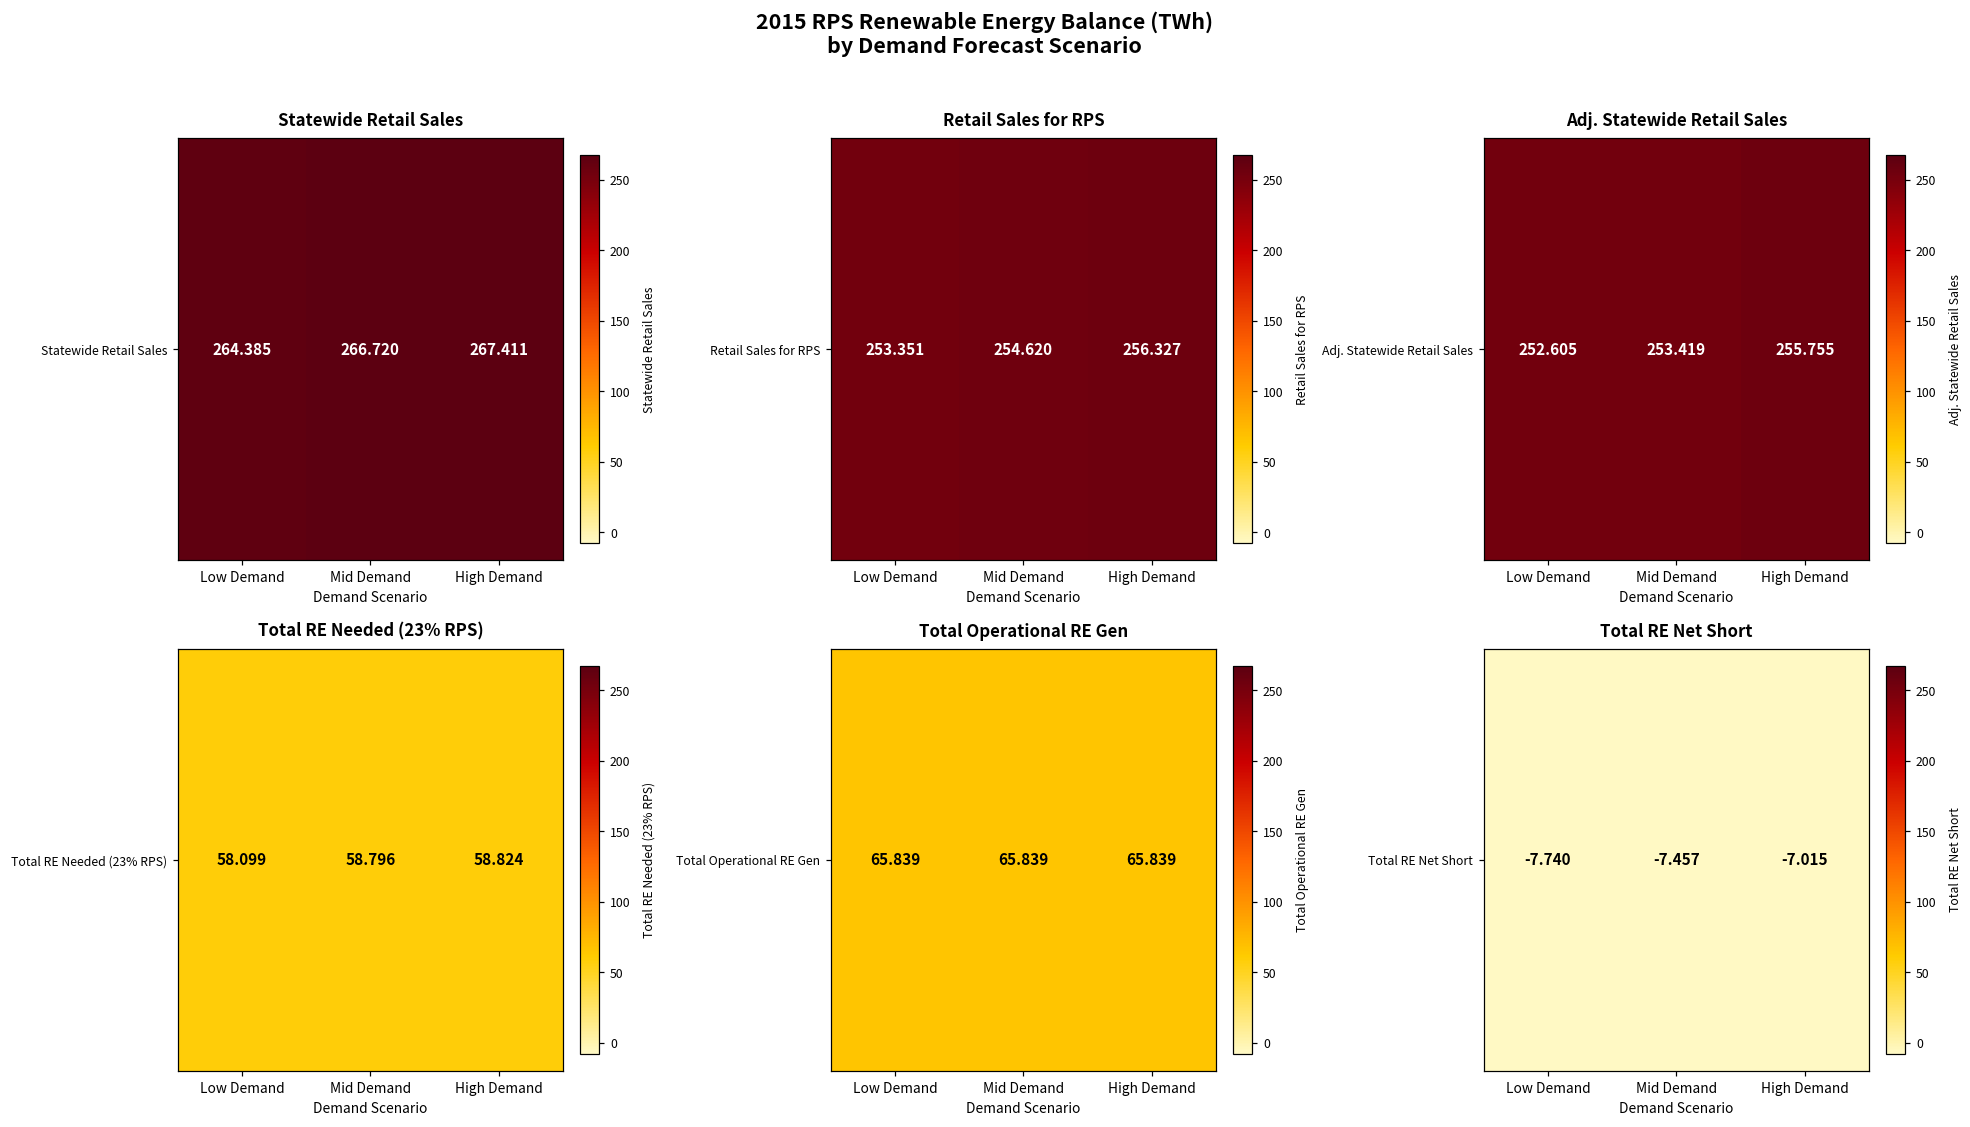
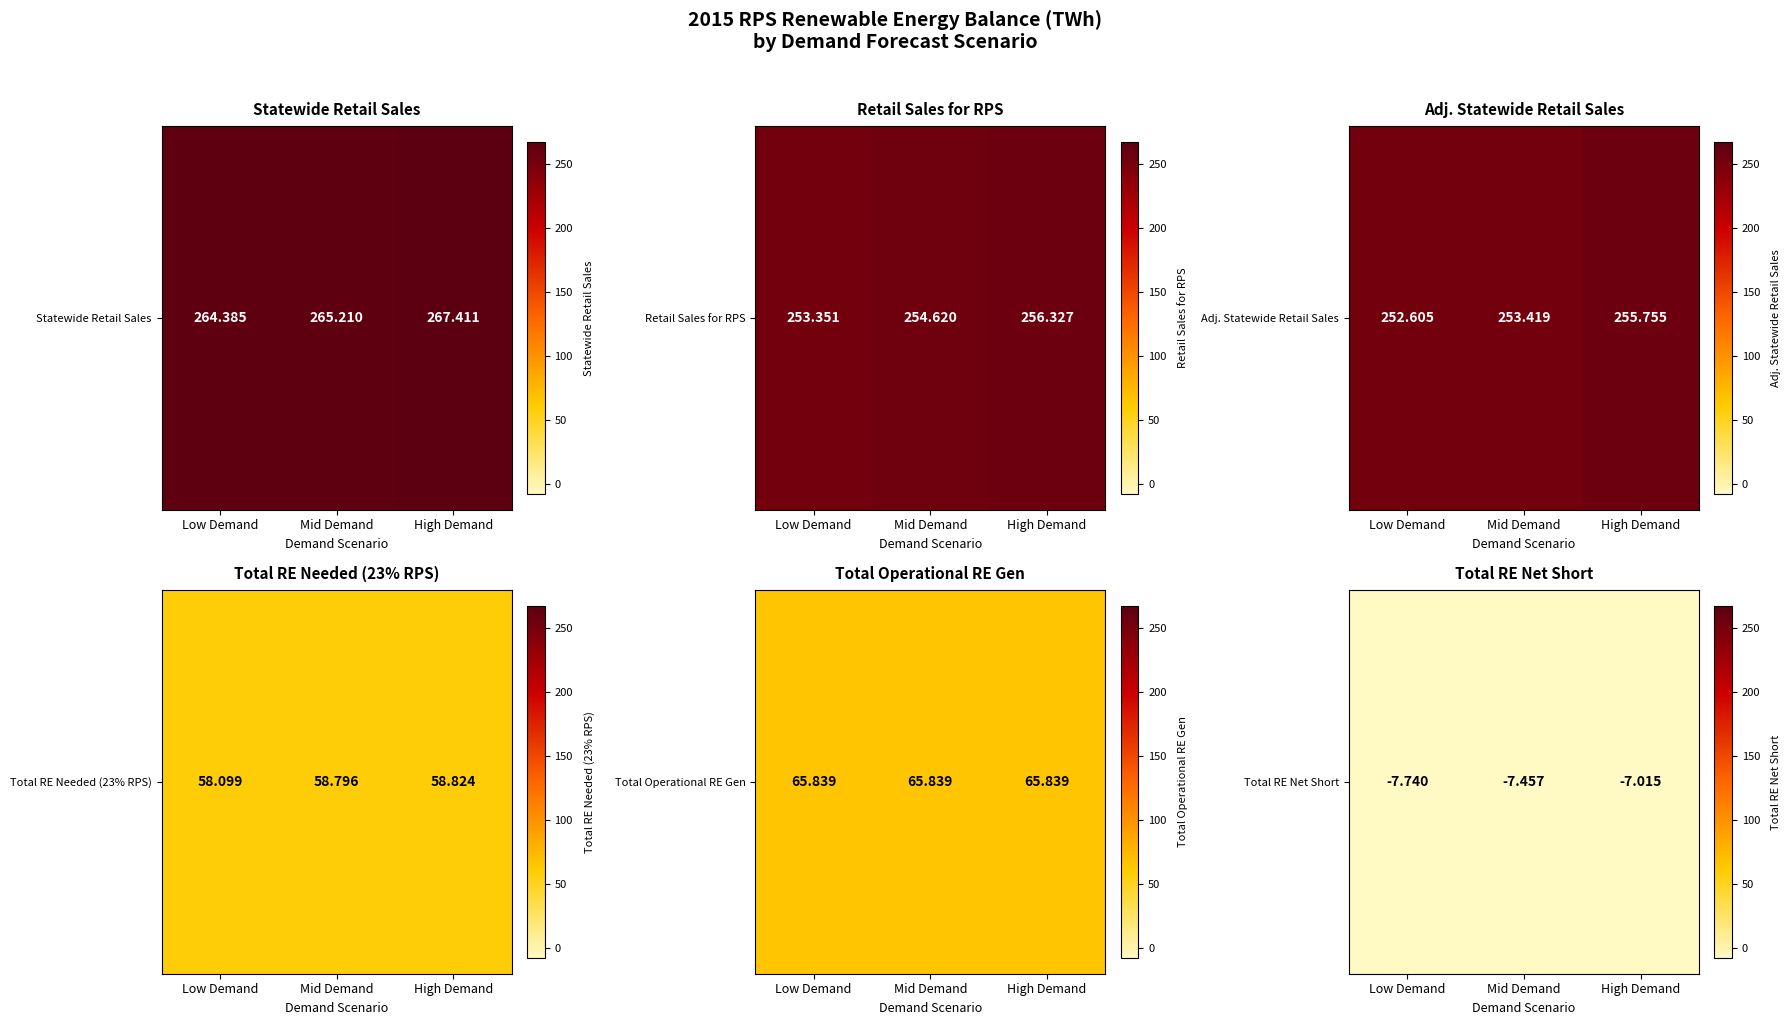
  {
    "Statewide Retail Sales": {
      "Statewide Retail Sales": {
        "Low Demand": 264.385,
-       "Mid Demand": 266.720,
+       "Mid Demand": 265.210,
        "High Demand": 267.411
      }
    },
    "Retail Sales for RPS": {
      "Retail Sales for RPS": {
        "Low Demand": 253.351,
        "Mid Demand": 254.620,
        "High Demand": 256.327
      }
    },
    "Adj. Statewide Retail Sales": {
      "Adj. Statewide Retail Sales": {
        "Low Demand": 252.605,
        "Mid Demand": 253.419,
        "High Demand": 255.755
      }
    },
    "Total RE Needed (23% RPS)": {
      "Total RE Needed (23% RPS)": {
        "Low Demand": 58.099,
        "Mid Demand": 58.796,
        "High Demand": 58.824
      }
    },
    "Total Operational RE Gen": {
      "Total Operational RE Gen": {
        "Low Demand": 65.839,
        "Mid Demand": 65.839,
        "High Demand": 65.839
      }
    },
    "Total RE Net Short": {
      "Total RE Net Short": {
        "Low Demand": -7.740,
        "Mid Demand": -7.457,
        "High Demand": -7.015
      }
    }
  }
